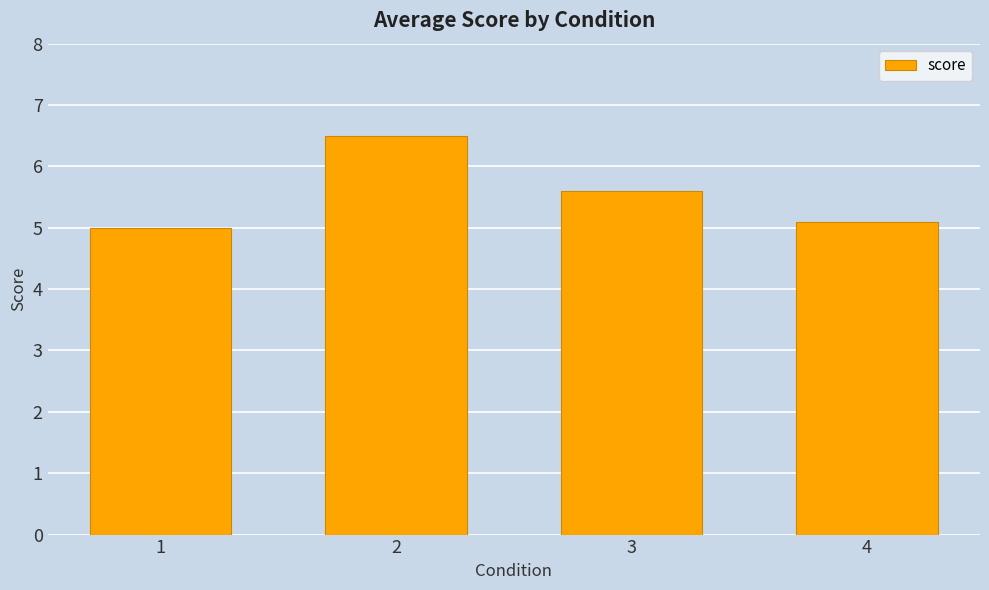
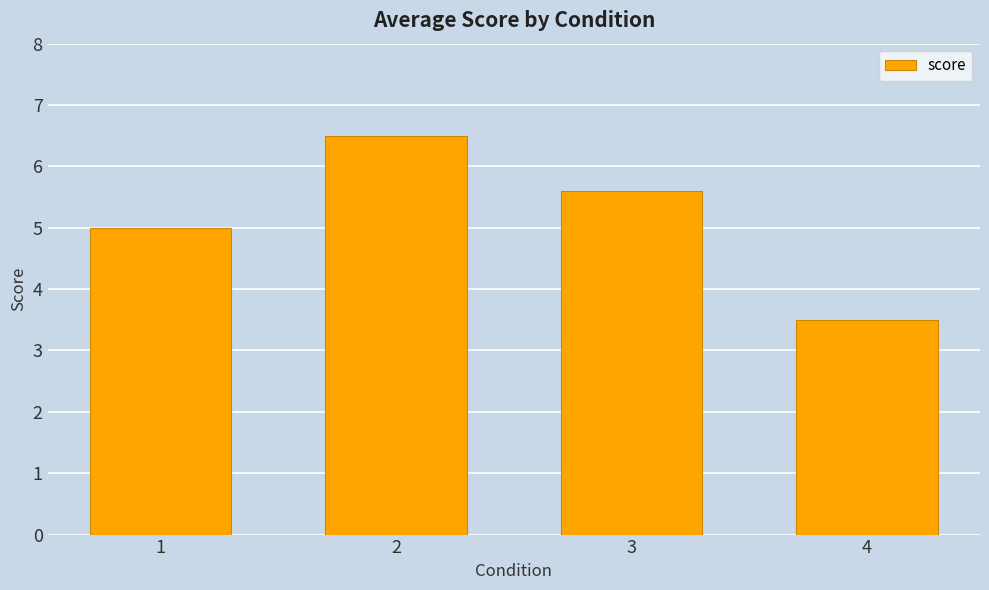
  {
    "1": 5.0,
    "2": 6.5,
    "3": 5.6,
-   "4": 5.1
+   "4": 3.5
  }
